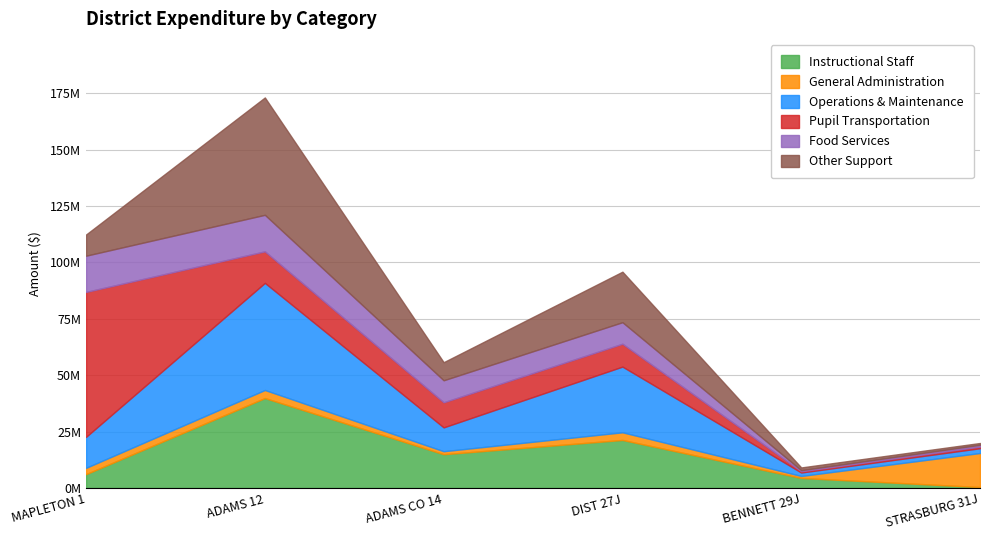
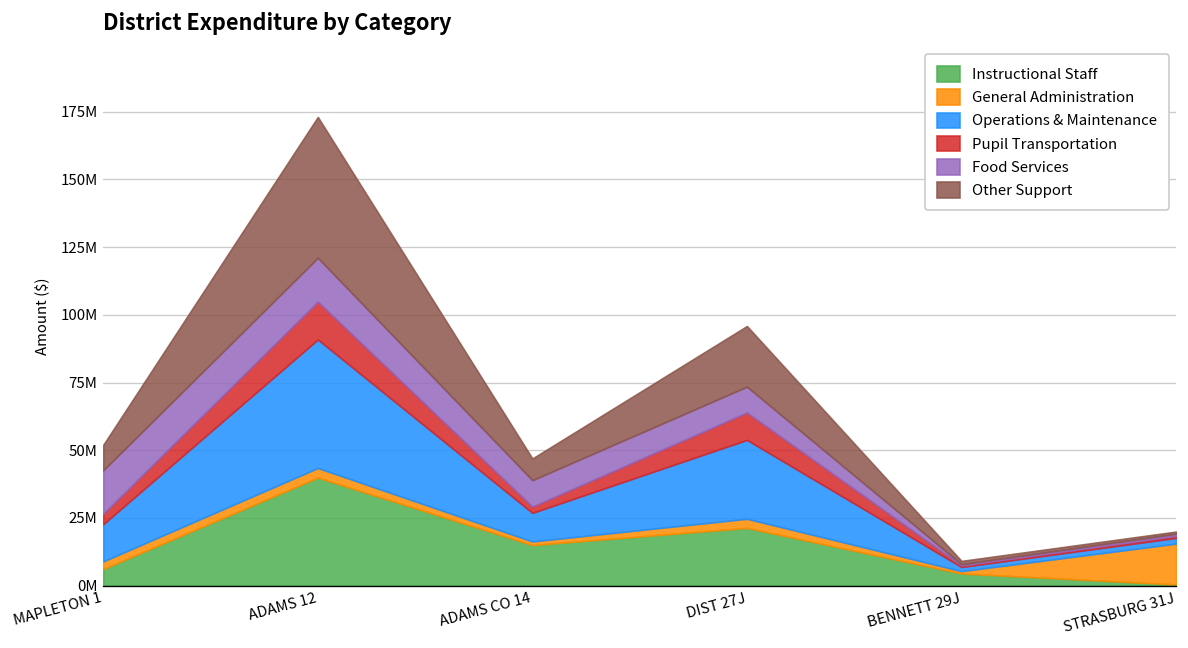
  {
    "Instructional Staff": {
      "MAPLETON 1": 6000000,
      "ADAMS 12": 40000000,
      "ADAMS CO 14": 15000000,
      "DIST 27J": 21000000
    },
    "General Administration": {
      "MAPLETON 1": 3000000,
      "ADAMS 12": 4000000,
      "ADAMS CO 14": 1000000,
      "DIST 27J": 3000000,
      "STRASBURG 31J": 15000000
    },
    "Operations & Maintenance": {
      "MAPLETON 1": 14000000,
      "ADAMS 12": 47000000,
      "ADAMS CO 14": 11000000,
      "DIST 27J": 29000000
    },
    "Pupil Transportation": {
-     "MAPLETON 1": 64000000,
+     "MAPLETON 1": 4000000,
      "ADAMS 12": 14000000,
-     "ADAMS CO 14": 11000000,
+     "ADAMS CO 14": 2000000,
      "DIST 27J": 10000000
    },
    "Food Services": {
      "MAPLETON 1": 16000000,
      "ADAMS 12": 16000000,
      "ADAMS CO 14": 10000000,
      "DIST 27J": 10000000
    },
    "Other Support": {
      "MAPLETON 1": 9000000,
      "ADAMS 12": 52000000,
      "ADAMS CO 14": 8000000,
      "DIST 27J": 22000000,
      "BENNETT 29J": 1000000
    }
  }
